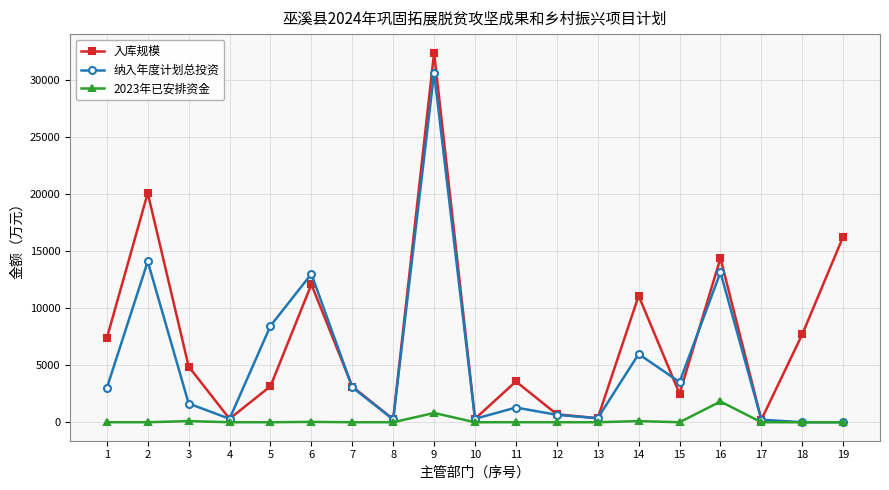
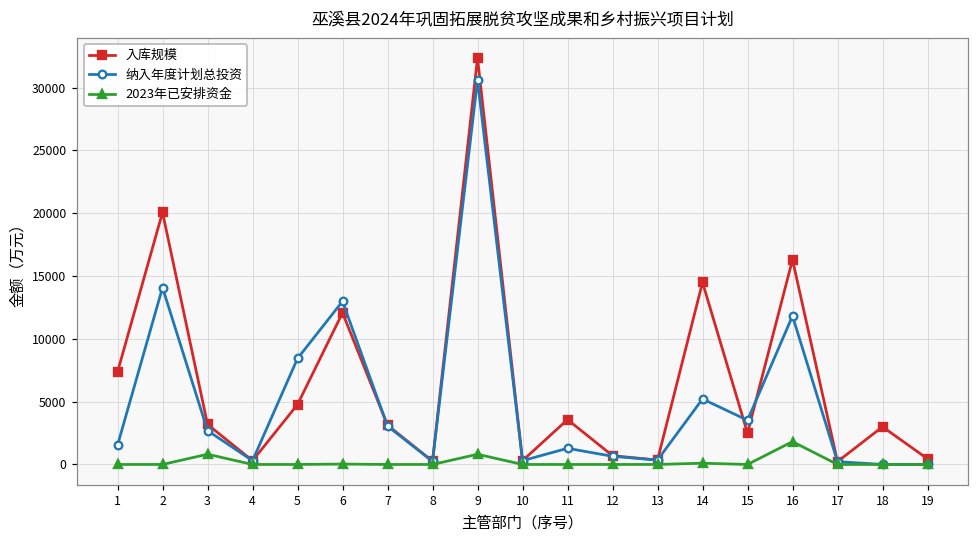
  {
    "入库规模": {
      "1": 7400,
      "2": 20100,
-     "3": 4900,
-     "5": 3200,
+     "3": 3200,
+     "5": 4800,
      "6": 12100,
      "9": 32400,
      "11": 3600,
-     "14": 11100,
+     "14": 14500,
      "15": 2500,
-     "16": 14400,
-     "18": 7700,
-     "19": 16300
+     "16": 16300,
+     "18": 3000,
+     "19": 500
    },
    "纳入年度计划总投资": {
-     "1": 3000,
+     "1": 1500,
      "2": 14100,
-     "3": 1600,
+     "3": 2700,
      "5": 8400,
      "6": 13000,
      "9": 30600,
      "11": 1300,
-     "14": 6000,
+     "14": 5200,
      "15": 3500,
-     "16": 13100
+     "16": 11800
    },
    "2023年已安排资金": {
      "1": 0,
      "2": 0,
-     "3": 100,
+     "3": 800,
      "4": 0,
      "5": 0,
      "6": 0,
      "7": 0,
      "8": 0,
      "9": 800,
      "10": 0,
      "11": 0,
      "12": 0,
      "13": 0,
      "14": 100,
      "15": 0,
      "16": 1800
    }
  }
